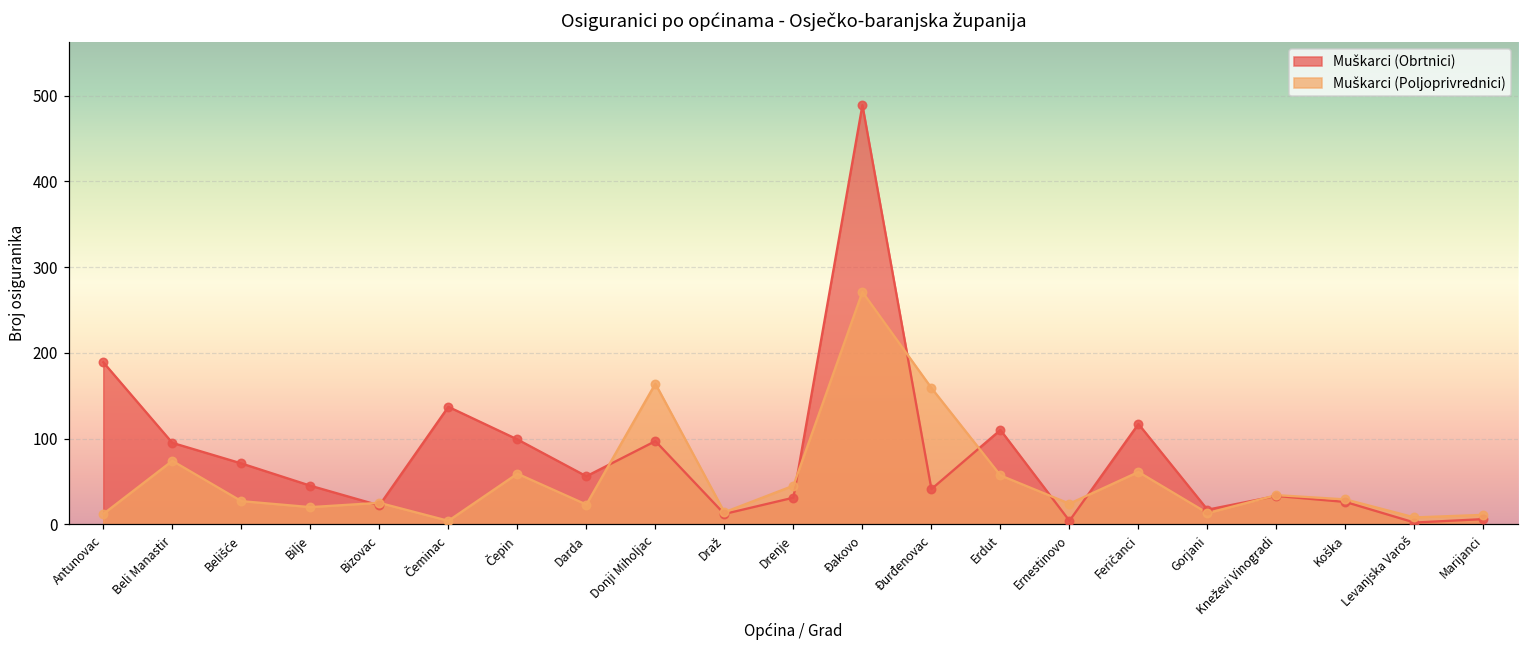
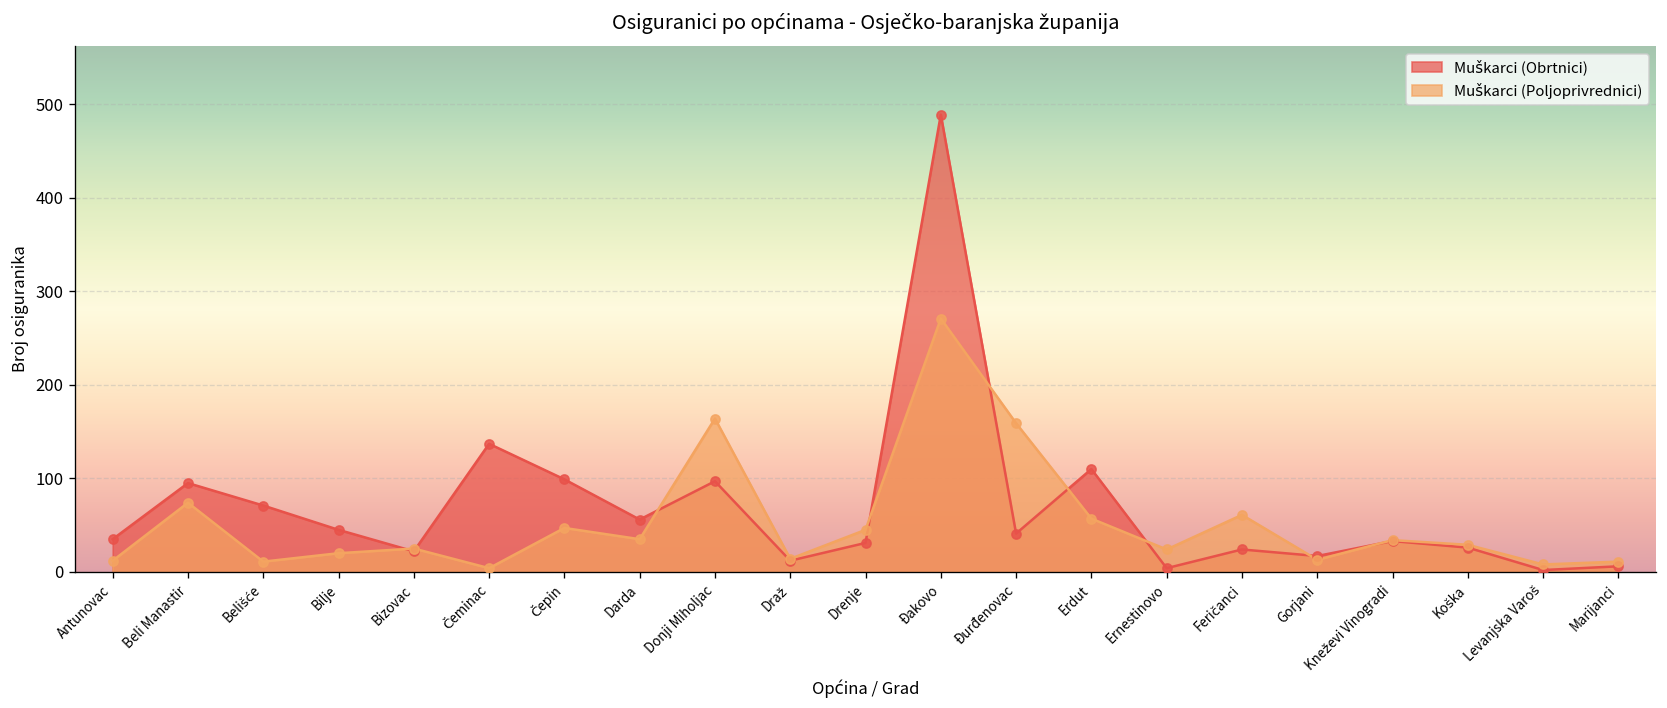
  {
    "Muškarci (Obrtnici)": {
-     "Antunovac": 190,
+     "Antunovac": 40,
      "Beli Manastir": 100,
      "Belišće": 70,
      "Bilje": 50,
      "Čeminac": 140,
      "Čepin": 100,
      "Darda": 60,
      "Donji Miholjac": 100,
      "Drenje": 30,
      "Đakovo": 490,
      "Đurđenovac": 40,
      "Erdut": 110,
      "Ernestinovo": 0,
-     "Feričanci": 120,
+     "Feričanci": 20,
      "Gorjani": 20,
      "Levanjska Varoš": 0,
      "Marijanci": 10
    },
    "Muškarci (Poljoprivrednici)": {
      "Antunovac": 10,
      "Beli Manastir": 70,
-     "Belišće": 30,
+     "Belišće": 10,
      "Bilje": 20,
      "Čeminac": 0,
-     "Čepin": 60,
-     "Darda": 20,
+     "Čepin": 50,
+     "Darda": 40,
      "Donji Miholjac": 160,
      "Drenje": 50,
      "Đakovo": 270,
      "Đurđenovac": 160,
      "Erdut": 60,
      "Ernestinovo": 20,
      "Feričanci": 60,
      "Gorjani": 10,
      "Levanjska Varoš": 10,
      "Marijanci": 10
    }
  }
